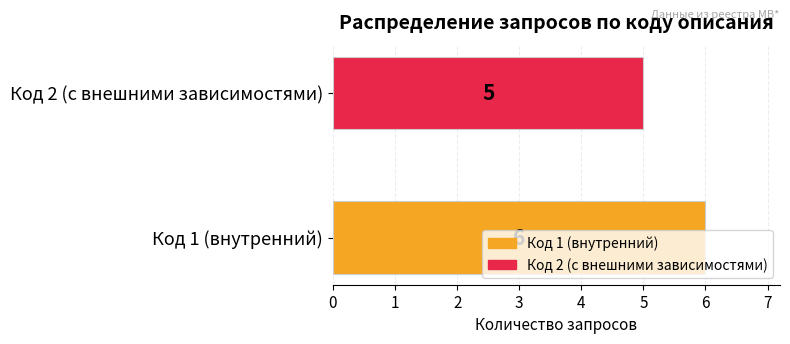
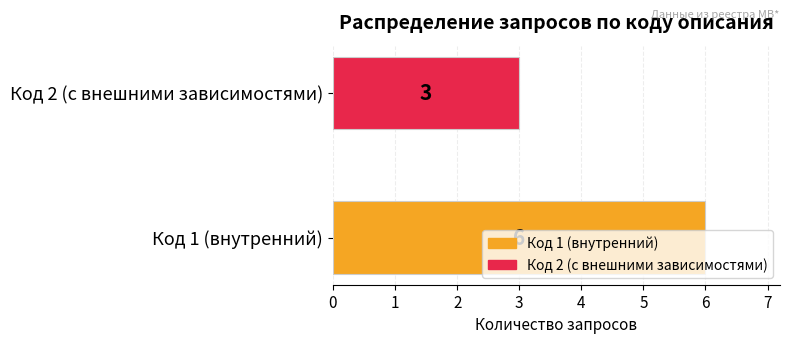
  {
-   "Код 2 (с внешними зависимостями)": 5
+   "Код 2 (с внешними зависимостями)": 3
  }
